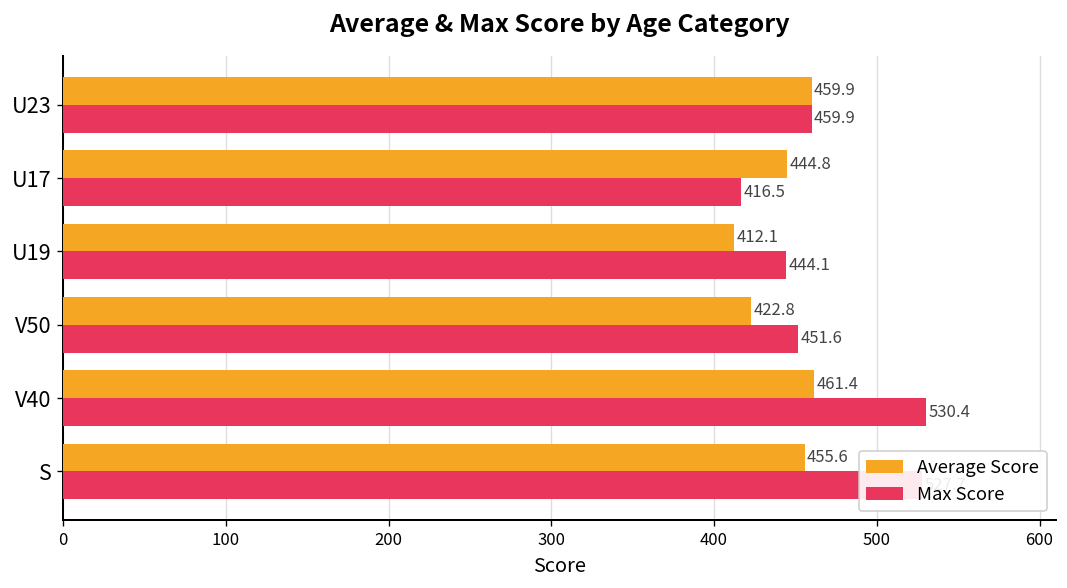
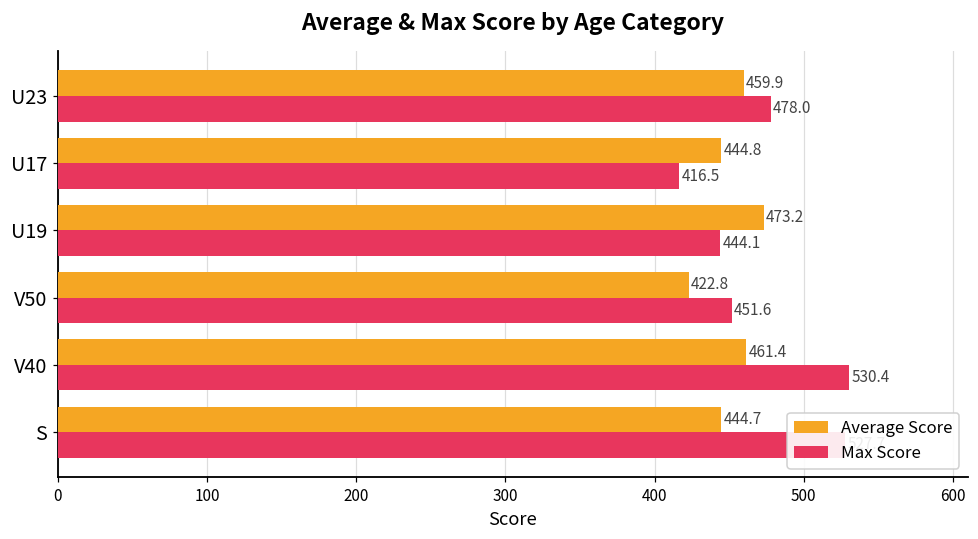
  {
    "Average Score": {
      "U23": 459.9,
      "U17": 444.8,
-     "U19": 412.1,
+     "U19": 473.2,
      "V50": 422.8,
      "V40": 461.4,
-     "S": 455.6
+     "S": 444.7
    },
    "Max Score": {
-     "U23": 459.9,
+     "U23": 478.0,
      "U17": 416.5,
      "U19": 444.1,
      "V50": 451.6,
      "V40": 530.4
    }
  }
